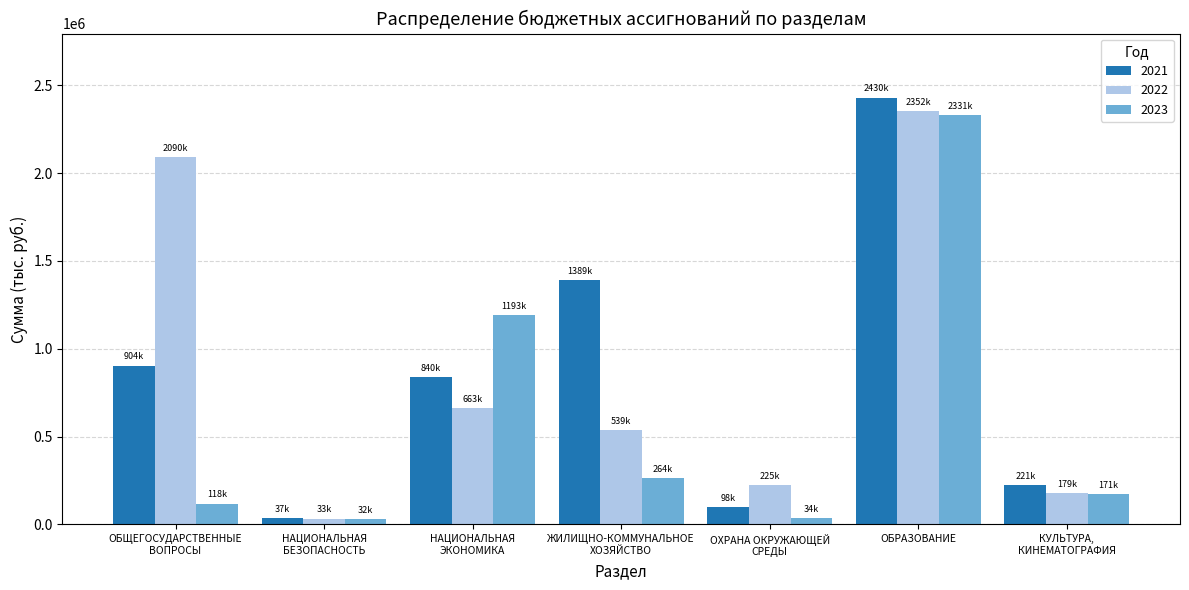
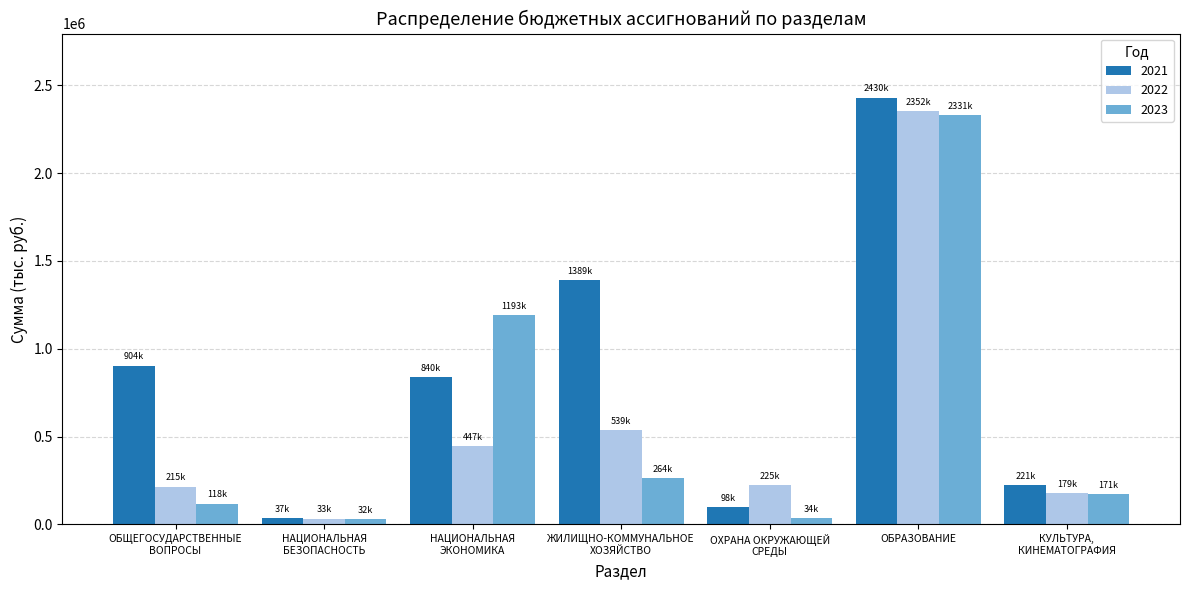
  {
    "2021": {
      "ОБЩЕГОСУДАРСТВЕННЫЕ ВОПРОСЫ": "904k",
      "НАЦИОНАЛЬНАЯ БЕЗОПАСНОСТЬ": "37k",
      "НАЦИОНАЛЬНАЯ ЭКОНОМИКА": "840k",
      "ЖИЛИЩНО-КОММУНАЛЬНОЕ ХОЗЯЙСТВО": "1389k",
      "ОХРАНА ОКРУЖАЮЩЕЙ СРЕДЫ": "98k",
      "ОБРАЗОВАНИЕ": "2430k",
      "КУЛЬТУРА, КИНЕМАТОГРАФИЯ": "221k"
    },
    "2022": {
-     "ОБЩЕГОСУДАРСТВЕННЫЕ ВОПРОСЫ": "2090k",
+     "ОБЩЕГОСУДАРСТВЕННЫЕ ВОПРОСЫ": "215k",
      "НАЦИОНАЛЬНАЯ БЕЗОПАСНОСТЬ": "33k",
-     "НАЦИОНАЛЬНАЯ ЭКОНОМИКА": "663k",
+     "НАЦИОНАЛЬНАЯ ЭКОНОМИКА": "447k",
      "ЖИЛИЩНО-КОММУНАЛЬНОЕ ХОЗЯЙСТВО": "539k",
      "ОХРАНА ОКРУЖАЮЩЕЙ СРЕДЫ": "225k",
      "ОБРАЗОВАНИЕ": "2352k",
      "КУЛЬТУРА, КИНЕМАТОГРАФИЯ": "179k"
    },
    "2023": {
      "ОБЩЕГОСУДАРСТВЕННЫЕ ВОПРОСЫ": "118k",
      "НАЦИОНАЛЬНАЯ БЕЗОПАСНОСТЬ": "32k",
      "НАЦИОНАЛЬНАЯ ЭКОНОМИКА": "1193k",
      "ЖИЛИЩНО-КОММУНАЛЬНОЕ ХОЗЯЙСТВО": "264k",
      "ОХРАНА ОКРУЖАЮЩЕЙ СРЕДЫ": "34k",
      "ОБРАЗОВАНИЕ": "2331k",
      "КУЛЬТУРА, КИНЕМАТОГРАФИЯ": "171k"
    }
  }
